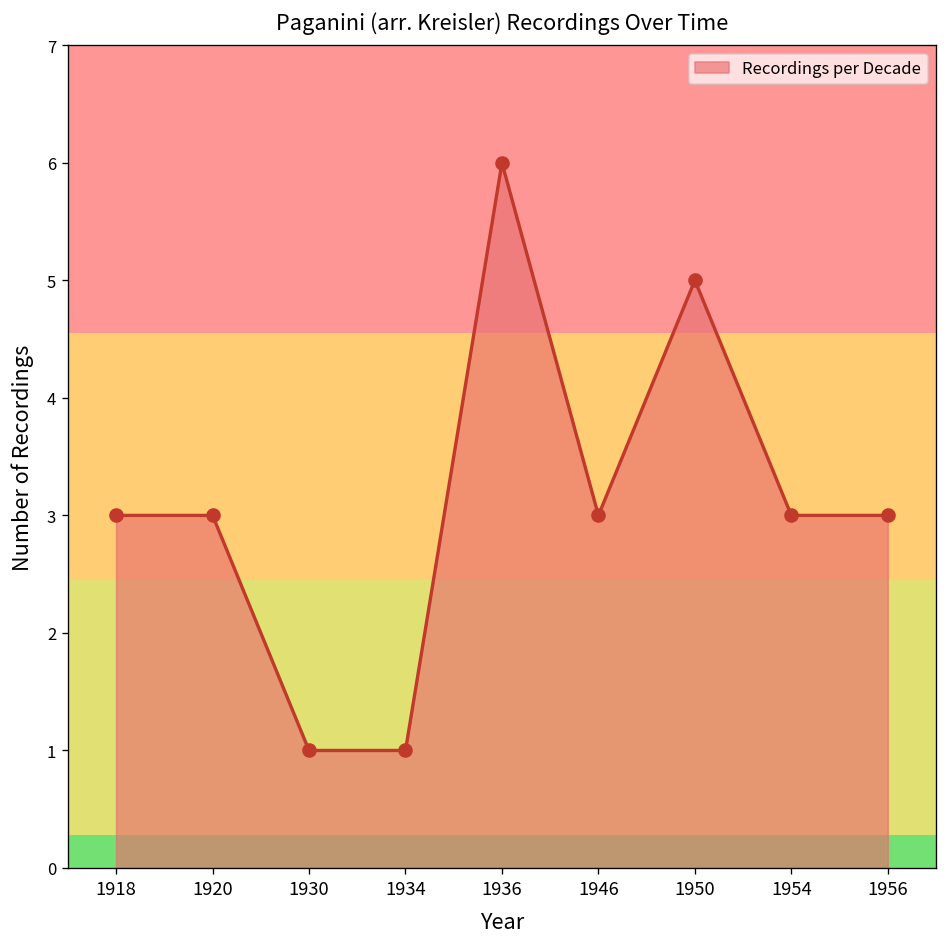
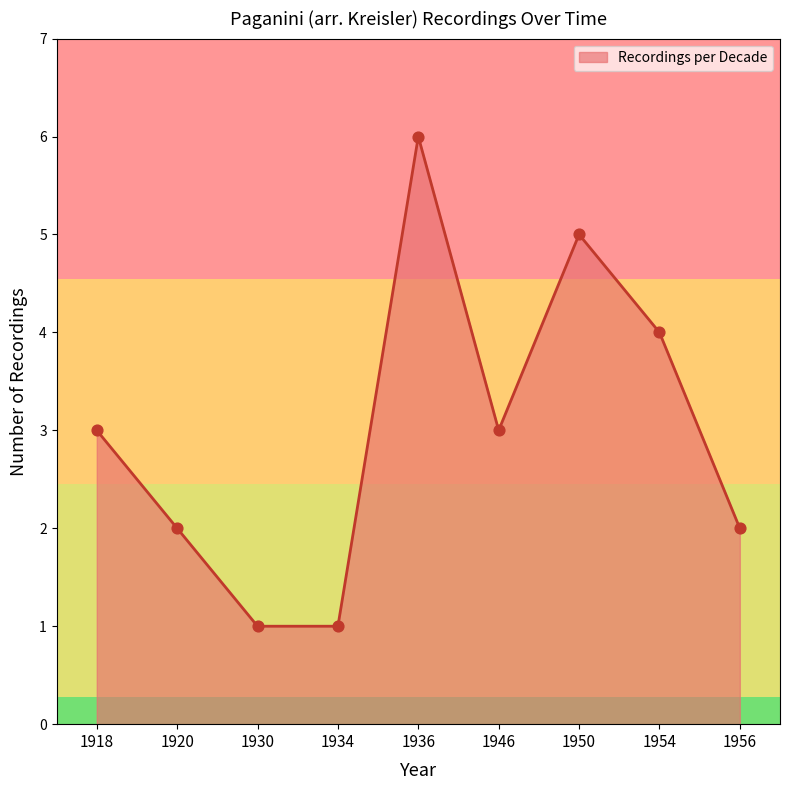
  {
    "1918": 3,
-   "1920": 3,
+   "1920": 2,
    "1930": 1,
    "1934": 1,
    "1936": 6,
    "1946": 3,
    "1950": 5,
-   "1954": 3,
-   "1956": 3
+   "1954": 4,
+   "1956": 2
  }
